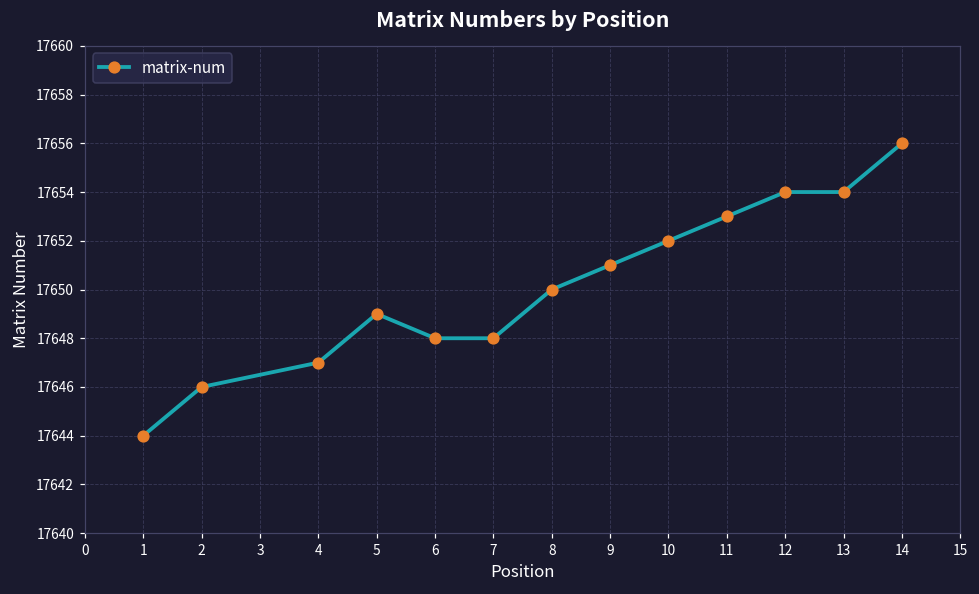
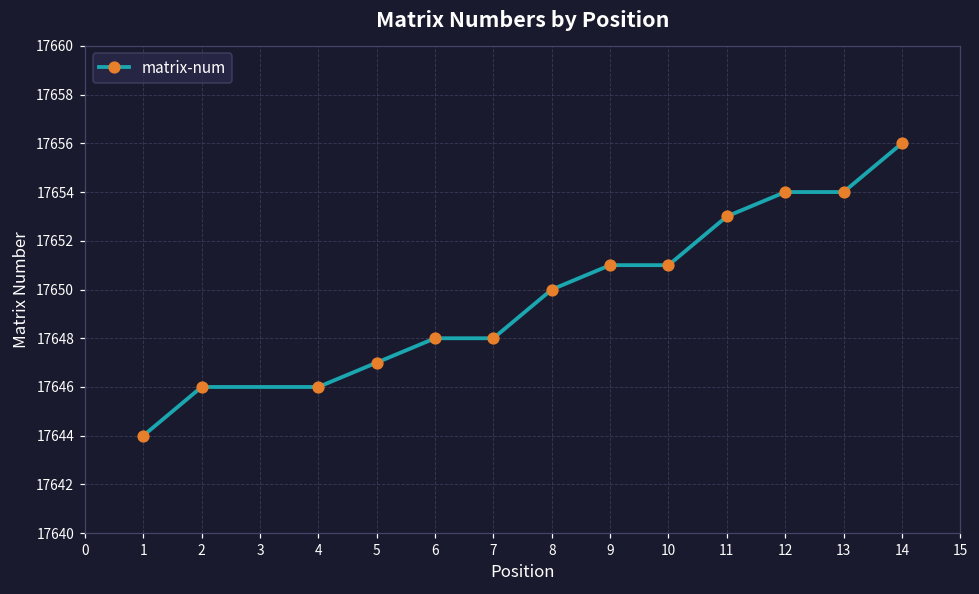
  {
    "1": 17644,
    "2": 17646,
-   "4": 17647,
-   "5": 17649,
+   "4": 17646,
+   "5": 17647,
    "6": 17648,
    "7": 17648,
    "8": 17650,
    "9": 17651,
-   "10": 17652,
+   "10": 17651,
    "11": 17653,
    "12": 17654,
    "13": 17654,
    "14": 17656
  }
